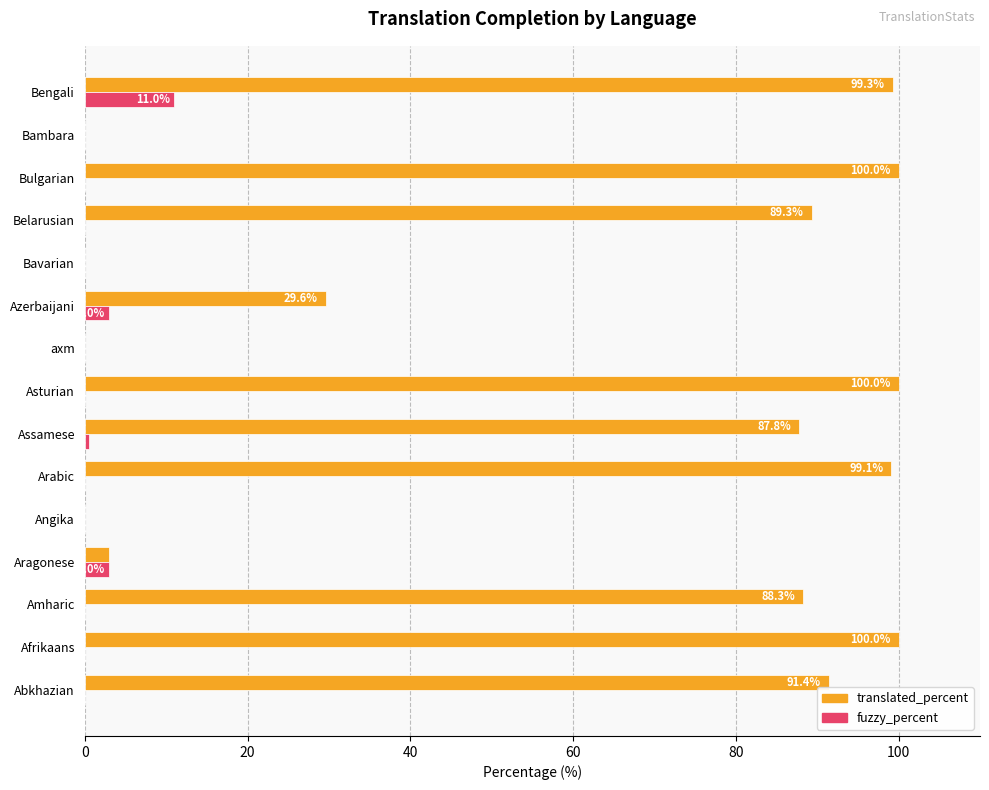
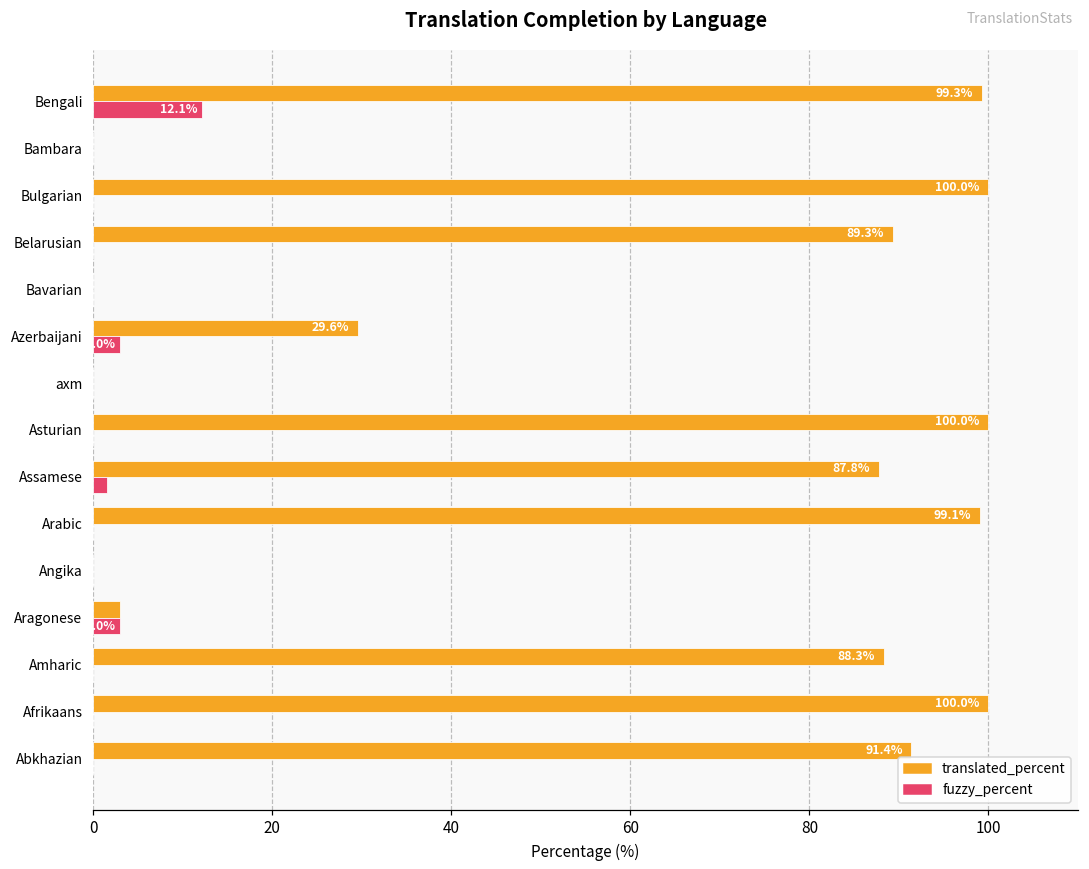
  {
    "translated_percent": {
      "Bengali": "99.3%",
      "Bulgarian": "100.0%",
      "Belarusian": "89.3%",
      "Azerbaijani": "29.6%",
      "Asturian": "100.0%",
      "Assamese": "87.8%",
      "Arabic": "99.1%",
      "Amharic": "88.3%",
      "Afrikaans": "100.0%"
    },
    "fuzzy_percent": {
-     "Bengali": "11.0%",
+     "Bengali": "12.1%",
      "Azerbaijani": "3.0%",
-     "Assamese": "1",
+     "Assamese": "2",
      "Aragonese": "3.0%"
    }
  }
